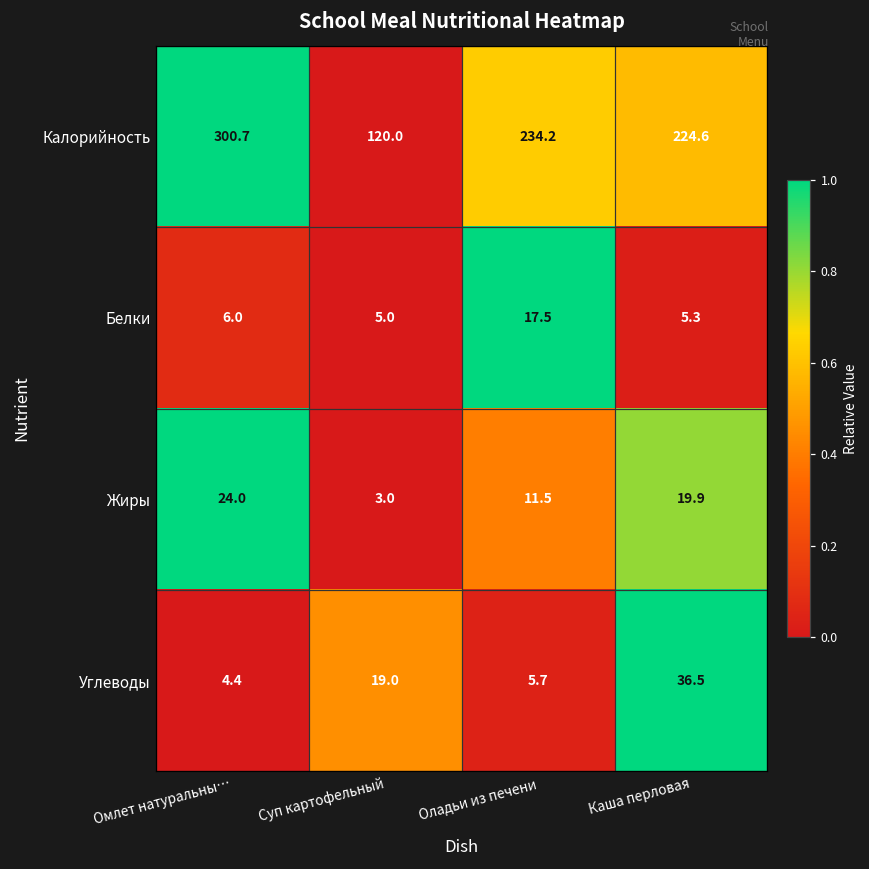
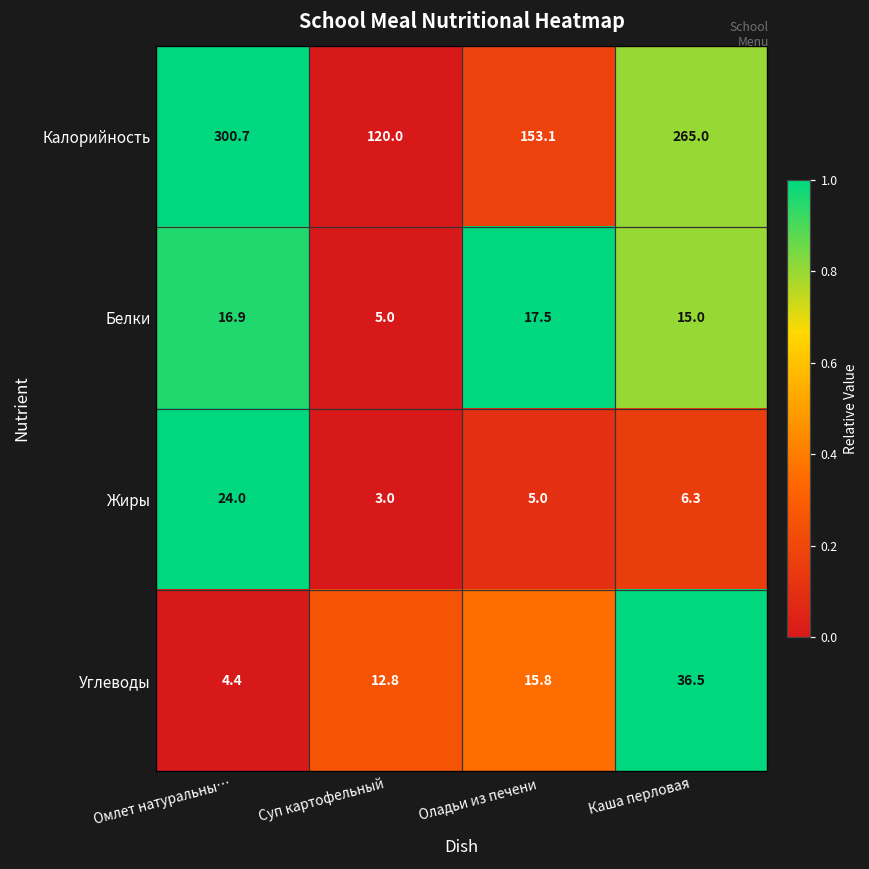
  {
    "Калорийность": {
      "Омлет натуральны…": 300.7,
      "Суп картофельный": 120.0,
-     "Оладьи из печени": 234.2,
-     "Каша перловая": 224.6
+     "Оладьи из печени": 153.1,
+     "Каша перловая": 265.0
    },
    "Белки": {
-     "Омлет натуральны…": 6.0,
+     "Омлет натуральны…": 16.9,
      "Суп картофельный": 5.0,
      "Оладьи из печени": 17.5,
-     "Каша перловая": 5.3
+     "Каша перловая": 15.0
    },
    "Жиры": {
      "Омлет натуральны…": 24.0,
      "Суп картофельный": 3.0,
-     "Оладьи из печени": 11.5,
-     "Каша перловая": 19.9
+     "Оладьи из печени": 5.0,
+     "Каша перловая": 6.3
    },
    "Углеводы": {
      "Омлет натуральны…": 4.4,
-     "Суп картофельный": 19.0,
-     "Оладьи из печени": 5.7,
+     "Суп картофельный": 12.8,
+     "Оладьи из печени": 15.8,
      "Каша перловая": 36.5
    }
  }
